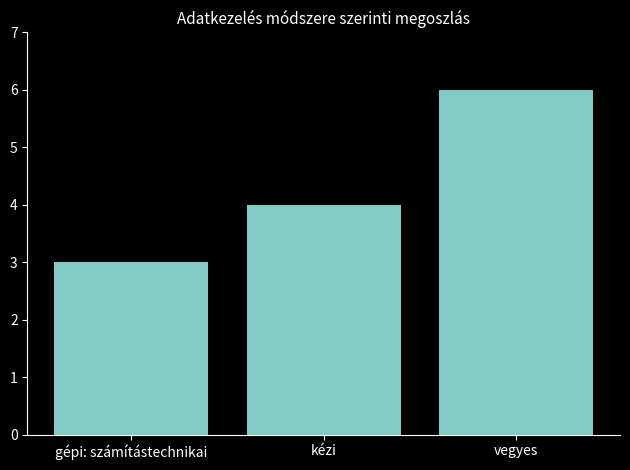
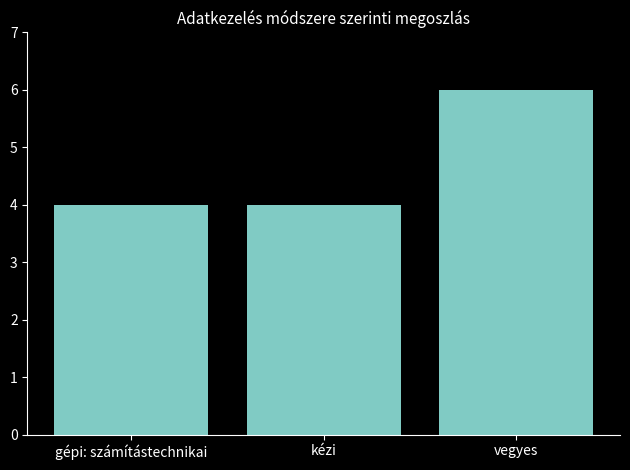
  {
-   "gépi: számítástechnikai": 3,
+   "gépi: számítástechnikai": 4,
    "kézi": 4,
    "vegyes": 6
  }
